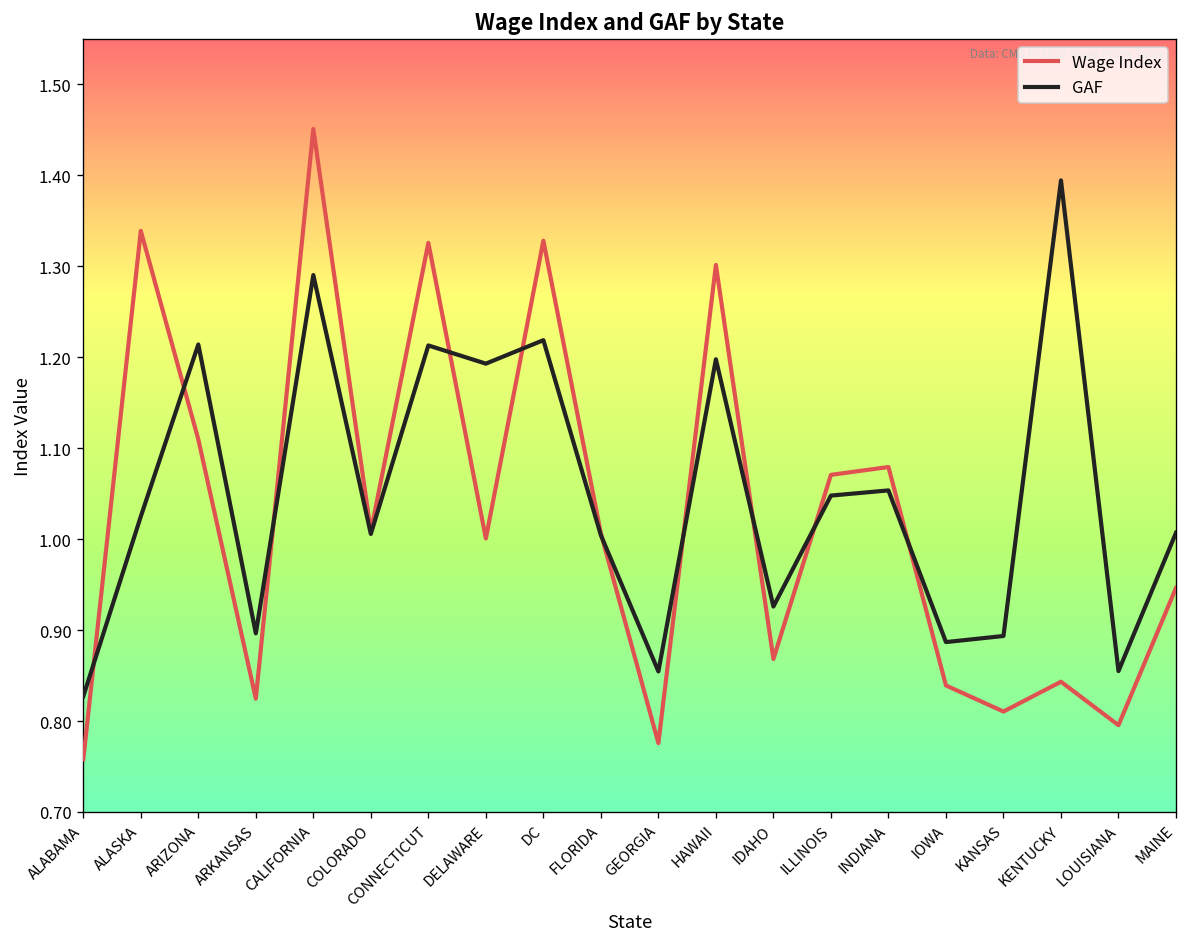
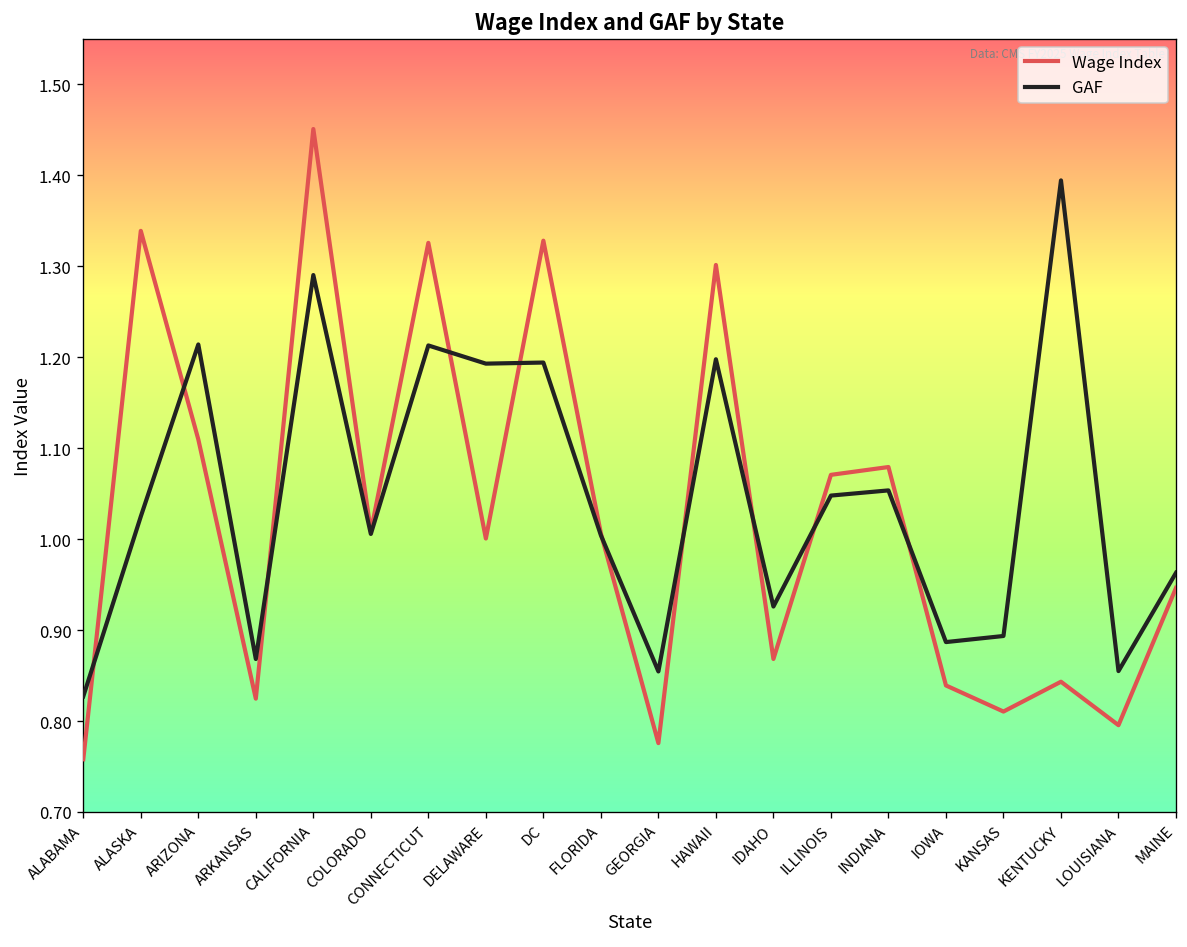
  {
    "Wage Index": {
      "ALABAMA": 0.76,
      "ALASKA": 1.34,
      "ARIZONA": 1.11,
      "ARKANSAS": 0.82,
      "CALIFORNIA": 1.45,
      "CONNECTICUT": 1.33,
      "DELAWARE": 1.00,
      "DC": 1.33,
      "GEORGIA": 0.78,
      "HAWAII": 1.30,
      "IDAHO": 0.87,
      "ILLINOIS": 1.07,
      "INDIANA": 1.08,
      "IOWA": 0.84,
      "KANSAS": 0.81,
      "KENTUCKY": 0.84,
      "LOUISIANA": 0.80,
      "MAINE": 0.95
    },
    "GAF": {
      "ALABAMA": 0.83,
      "ALASKA": 1.02,
      "ARIZONA": 1.21,
-     "ARKANSAS": 0.90,
+     "ARKANSAS": 0.87,
      "CALIFORNIA": 1.29,
      "CONNECTICUT": 1.21,
      "DELAWARE": 1.19,
-     "DC": 1.22,
+     "DC": 1.19,
      "GEORGIA": 0.85,
      "HAWAII": 1.20,
      "IDAHO": 0.93,
      "ILLINOIS": 1.05,
      "INDIANA": 1.05,
      "IOWA": 0.89,
      "KANSAS": 0.89,
      "KENTUCKY": 1.39,
      "LOUISIANA": 0.85,
-     "MAINE": 1.01
+     "MAINE": 0.96
    }
  }
